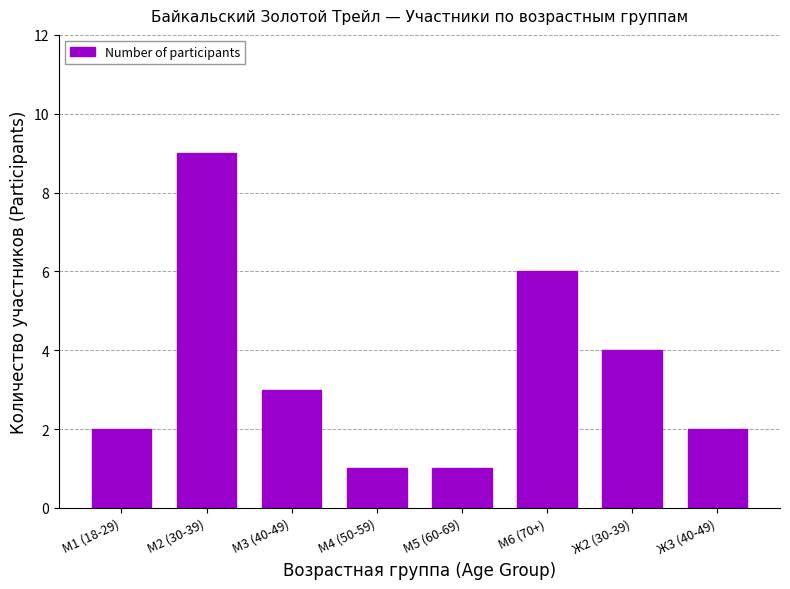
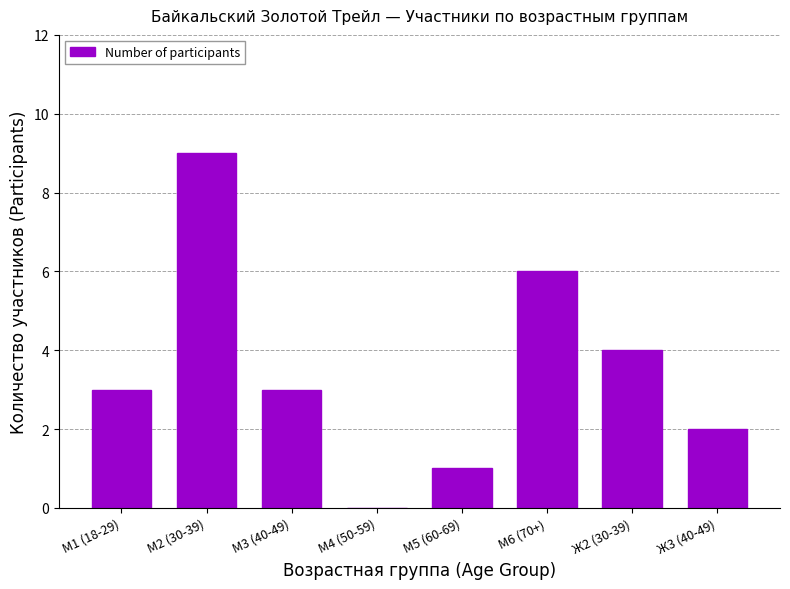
  {
-   "М1 (18-29)": 2,
+   "М1 (18-29)": 3,
    "М2 (30-39)": 9,
    "М3 (40-49)": 3,
-   "М4 (50-59)": 1,
+   "М4 (50-59)": 0,
    "М5 (60-69)": 1,
    "М6 (70+)": 6,
    "Ж2 (30-39)": 4,
    "Ж3 (40-49)": 2
  }
